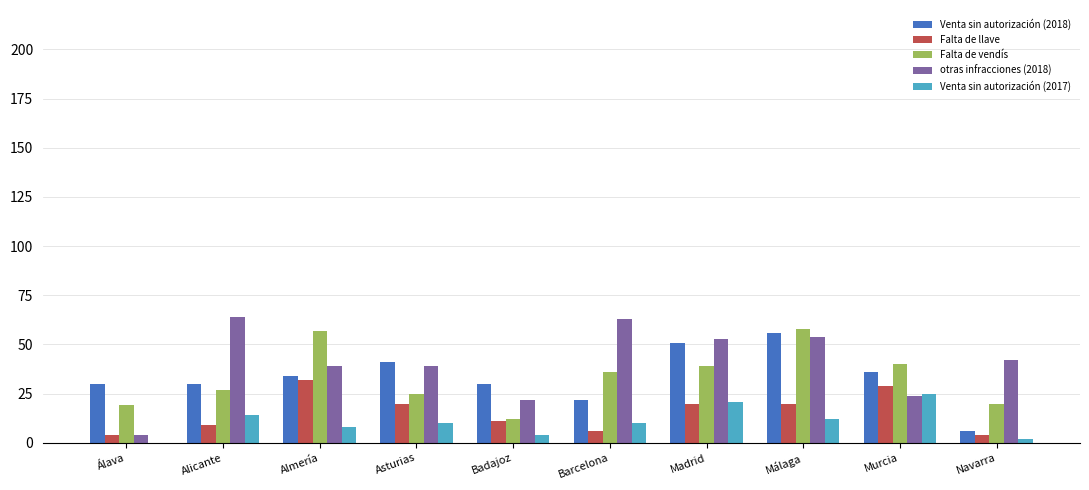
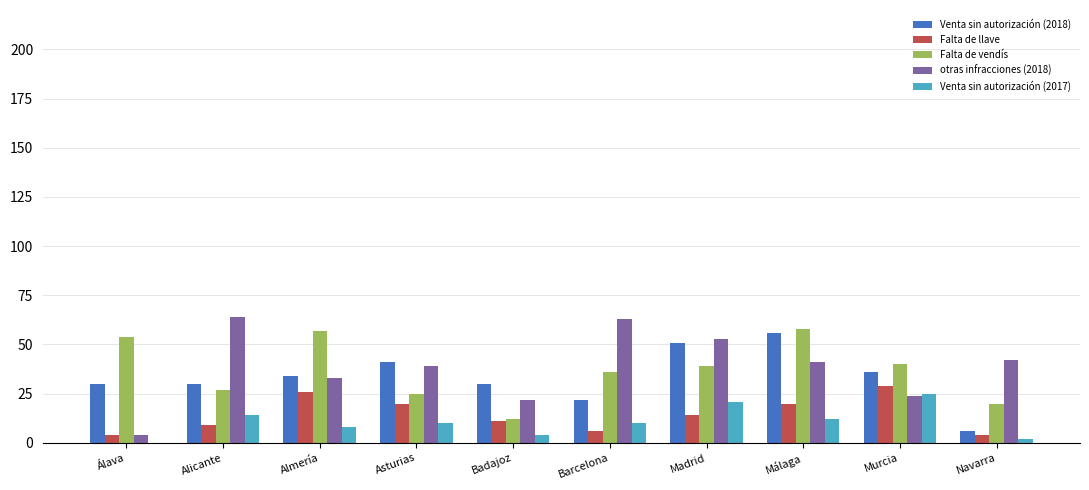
  {
    "Falta de llave": {
      "Álava": 4,
      "Alicante": 9,
-     "Almería": 32,
+     "Almería": 26,
      "Asturias": 20,
      "Badajoz": 11,
      "Barcelona": 6,
-     "Madrid": 20,
+     "Madrid": 14,
      "Málaga": 20,
      "Murcia": 29,
      "Navarra": 4
    },
    "Falta de vendís": {
-     "Álava": 19,
+     "Álava": 54,
      "Alicante": 27,
      "Almería": 57,
      "Asturias": 25,
      "Badajoz": 12,
      "Barcelona": 36,
      "Madrid": 39,
      "Málaga": 58,
      "Murcia": 40,
      "Navarra": 20
    },
    "otras infracciones (2018)": {
      "Álava": 4,
      "Alicante": 64,
-     "Almería": 39,
+     "Almería": 33,
      "Asturias": 39,
      "Badajoz": 22,
      "Barcelona": 63,
      "Madrid": 53,
-     "Málaga": 54,
+     "Málaga": 41,
      "Murcia": 24,
      "Navarra": 42
    }
  }
